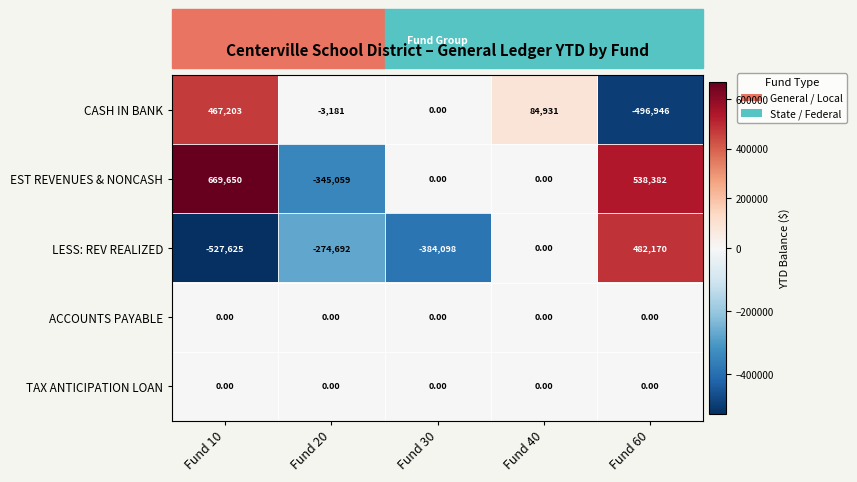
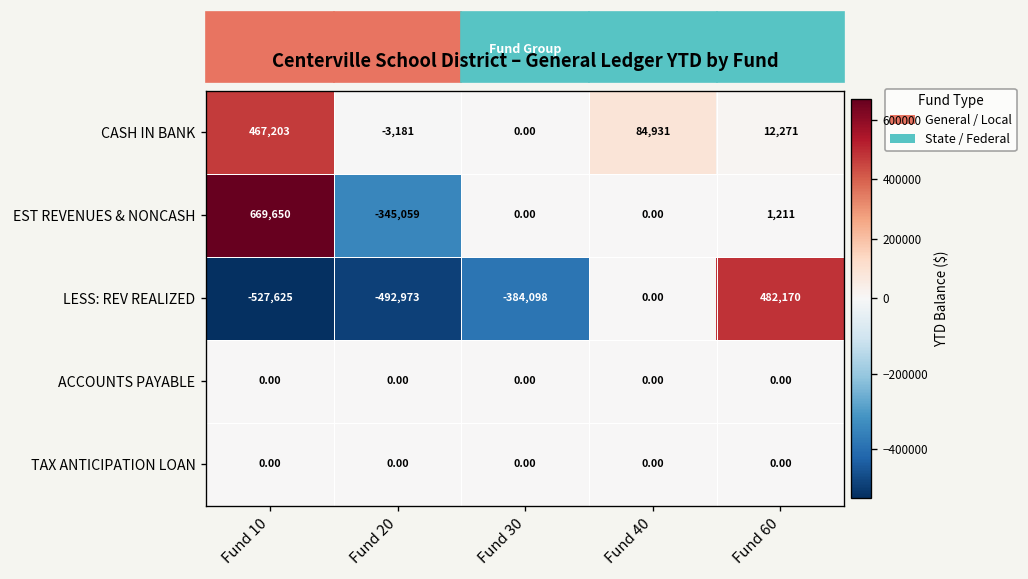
  {
    "CASH IN BANK": {
      "Fund 10": "467,203",
      "Fund 20": "-3,181",
      "Fund 30": "0.00",
      "Fund 40": "84,931",
-     "Fund 60": "-496,946"
+     "Fund 60": "12,271"
    },
    "EST REVENUES & NONCASH": {
      "Fund 10": "669,650",
      "Fund 20": "-345,059",
      "Fund 30": "0.00",
      "Fund 40": "0.00",
-     "Fund 60": "538,382"
+     "Fund 60": "1,211"
    },
    "LESS: REV REALIZED": {
      "Fund 10": "-527,625",
-     "Fund 20": "-274,692",
+     "Fund 20": "-492,973",
      "Fund 30": "-384,098",
      "Fund 40": "0.00",
      "Fund 60": "482,170"
    },
    "ACCOUNTS PAYABLE": {
      "Fund 10": "0.00",
      "Fund 20": "0.00",
      "Fund 30": "0.00",
      "Fund 40": "0.00",
      "Fund 60": "0.00"
    },
    "TAX ANTICIPATION LOAN": {
      "Fund 10": "0.00",
      "Fund 20": "0.00",
      "Fund 30": "0.00",
      "Fund 40": "0.00",
      "Fund 60": "0.00"
    }
  }
